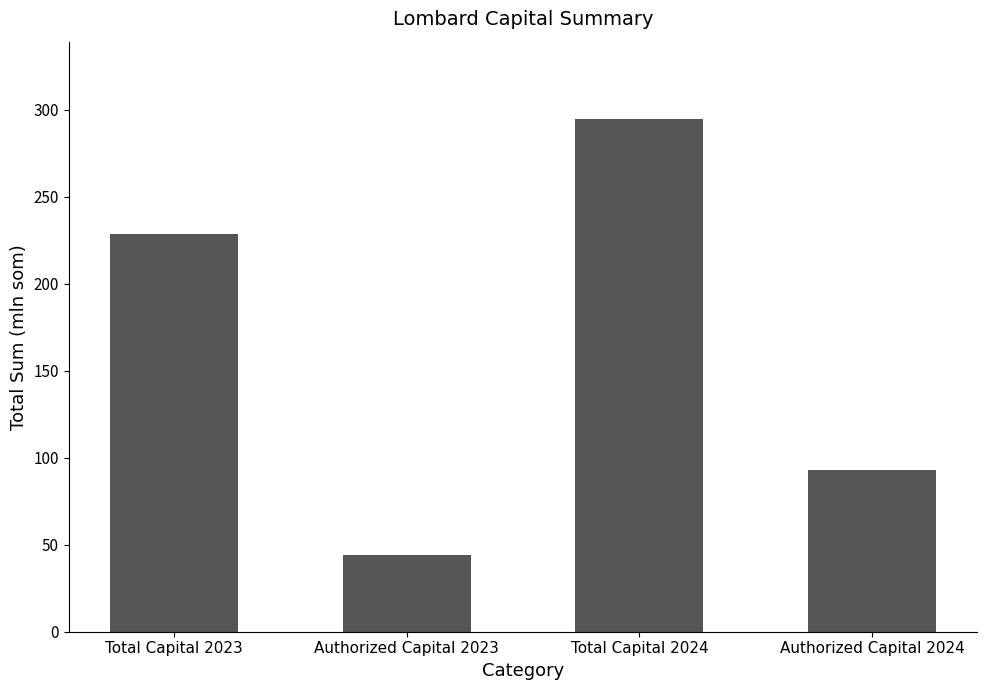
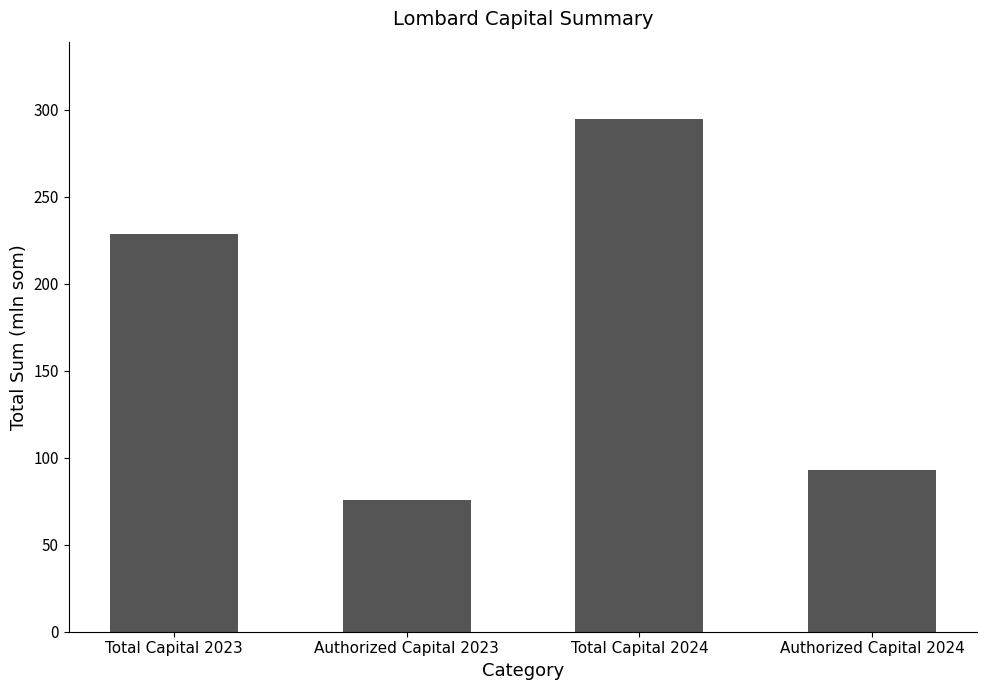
  {
    "Total Capital 2023": 228,
-   "Authorized Capital 2023": 44,
+   "Authorized Capital 2023": 76,
    "Total Capital 2024": 295,
    "Authorized Capital 2024": 93
  }
